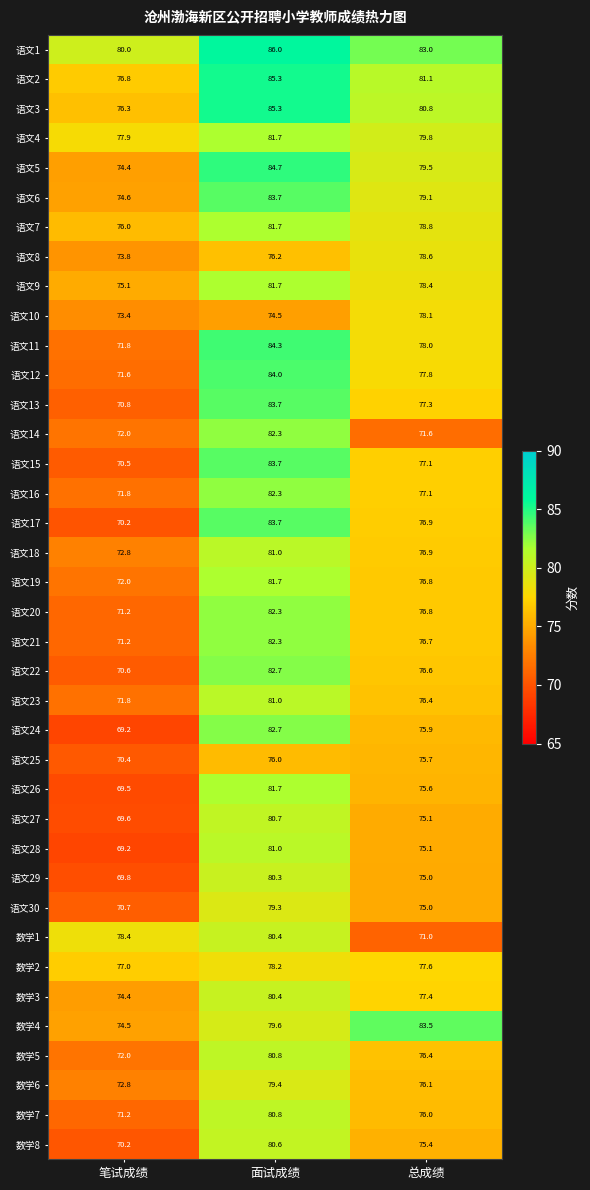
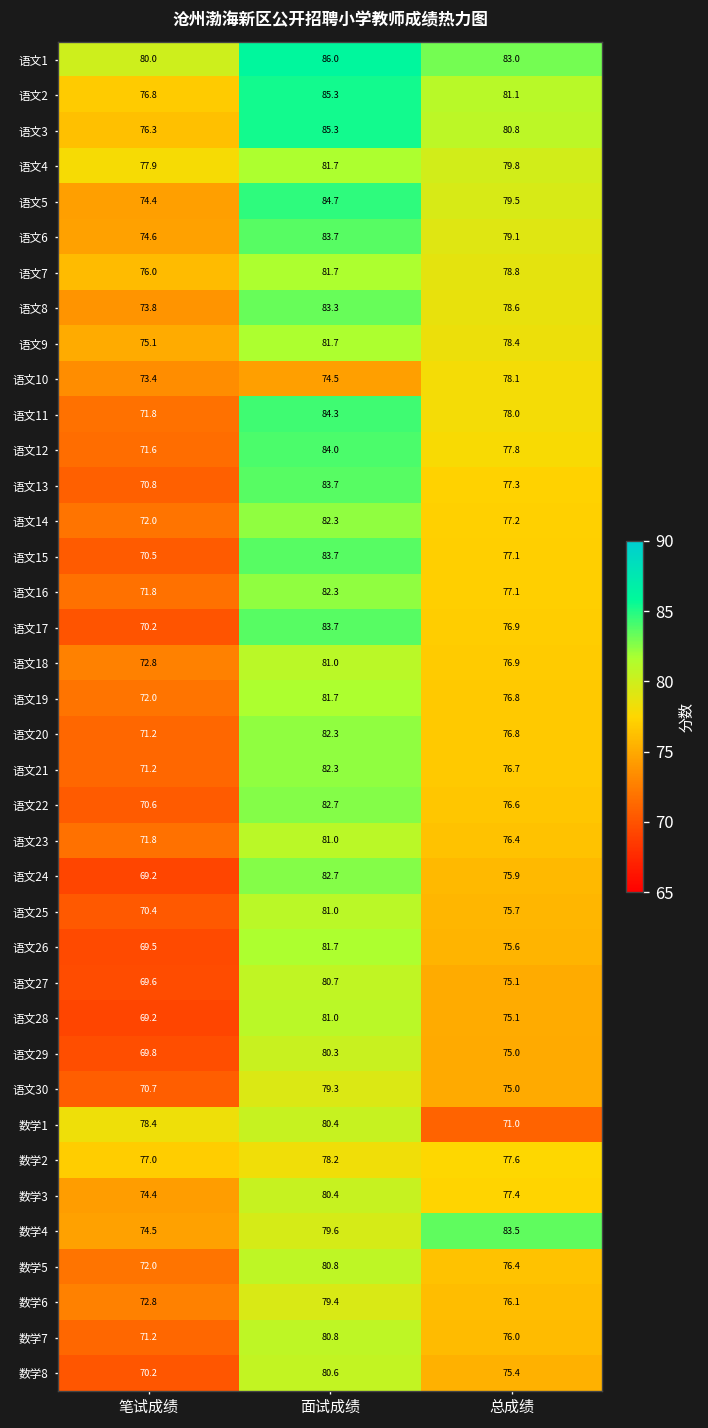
  {
    "语文1": {
      "笔试成绩": 80.0,
      "面试成绩": 86.0,
      "总成绩": 83.0
    },
    "语文2": {
      "笔试成绩": 76.8,
      "面试成绩": 85.3,
      "总成绩": 81.1
    },
    "语文3": {
      "笔试成绩": 76.3,
      "面试成绩": 85.3,
      "总成绩": 80.8
    },
    "语文4": {
      "笔试成绩": 77.9,
      "面试成绩": 81.7,
      "总成绩": 79.8
    },
    "语文5": {
      "笔试成绩": 74.4,
      "面试成绩": 84.7,
      "总成绩": 79.5
    },
    "语文6": {
      "笔试成绩": 74.6,
      "面试成绩": 83.7,
      "总成绩": 79.1
    },
    "语文7": {
      "笔试成绩": 76.0,
      "面试成绩": 81.7,
      "总成绩": 78.8
    },
    "语文8": {
      "笔试成绩": 73.8,
-     "面试成绩": 76.2,
+     "面试成绩": 83.3,
      "总成绩": 78.6
    },
    "语文9": {
      "笔试成绩": 75.1,
      "面试成绩": 81.7,
      "总成绩": 78.4
    },
    "语文10": {
      "笔试成绩": 73.4,
      "面试成绩": 74.5,
      "总成绩": 78.1
    },
    "语文11": {
      "笔试成绩": 71.8,
      "面试成绩": 84.3,
      "总成绩": 78.0
    },
    "语文12": {
      "笔试成绩": 71.6,
      "面试成绩": 84.0,
      "总成绩": 77.8
    },
    "语文13": {
      "笔试成绩": 70.8,
      "面试成绩": 83.7,
      "总成绩": 77.3
    },
    "语文14": {
      "笔试成绩": 72.0,
      "面试成绩": 82.3,
-     "总成绩": 71.6
+     "总成绩": 77.2
    },
    "语文15": {
      "笔试成绩": 70.5,
      "面试成绩": 83.7,
      "总成绩": 77.1
    },
    "语文16": {
      "笔试成绩": 71.8,
      "面试成绩": 82.3,
      "总成绩": 77.1
    },
    "语文17": {
      "笔试成绩": 70.2,
      "面试成绩": 83.7,
      "总成绩": 76.9
    },
    "语文18": {
      "笔试成绩": 72.8,
      "面试成绩": 81.0,
      "总成绩": 76.9
    },
    "语文19": {
      "笔试成绩": 72.0,
      "面试成绩": 81.7,
      "总成绩": 76.8
    },
    "语文20": {
      "笔试成绩": 71.2,
      "面试成绩": 82.3,
      "总成绩": 76.8
    },
    "语文21": {
      "笔试成绩": 71.2,
      "面试成绩": 82.3,
      "总成绩": 76.7
    },
    "语文22": {
      "笔试成绩": 70.6,
      "面试成绩": 82.7,
      "总成绩": 76.6
    },
    "语文23": {
      "笔试成绩": 71.8,
      "面试成绩": 81.0,
      "总成绩": 76.4
    },
    "语文24": {
      "笔试成绩": 69.2,
      "面试成绩": 82.7,
      "总成绩": 75.9
    },
    "语文25": {
      "笔试成绩": 70.4,
-     "面试成绩": 76.0,
+     "面试成绩": 81.0,
      "总成绩": 75.7
    },
    "语文26": {
      "笔试成绩": 69.5,
      "面试成绩": 81.7,
      "总成绩": 75.6
    },
    "语文27": {
      "笔试成绩": 69.6,
      "面试成绩": 80.7,
      "总成绩": 75.1
    },
    "语文28": {
      "笔试成绩": 69.2,
      "面试成绩": 81.0,
      "总成绩": 75.1
    },
    "语文29": {
      "笔试成绩": 69.8,
      "面试成绩": 80.3,
      "总成绩": 75.0
    },
    "语文30": {
      "笔试成绩": 70.7,
      "面试成绩": 79.3,
      "总成绩": 75.0
    },
    "数学1": {
      "笔试成绩": 78.4,
      "面试成绩": 80.4,
      "总成绩": 71.0
    },
    "数学2": {
      "笔试成绩": 77.0,
      "面试成绩": 78.2,
      "总成绩": 77.6
    },
    "数学3": {
      "笔试成绩": 74.4,
      "面试成绩": 80.4,
      "总成绩": 77.4
    },
    "数学4": {
      "笔试成绩": 74.5,
      "面试成绩": 79.6,
      "总成绩": 83.5
    },
    "数学5": {
      "笔试成绩": 72.0,
      "面试成绩": 80.8,
      "总成绩": 76.4
    },
    "数学6": {
      "笔试成绩": 72.8,
      "面试成绩": 79.4,
      "总成绩": 76.1
    },
    "数学7": {
      "笔试成绩": 71.2,
      "面试成绩": 80.8,
      "总成绩": 76.0
    },
    "数学8": {
      "笔试成绩": 70.2,
      "面试成绩": 80.6,
      "总成绩": 75.4
    }
  }
